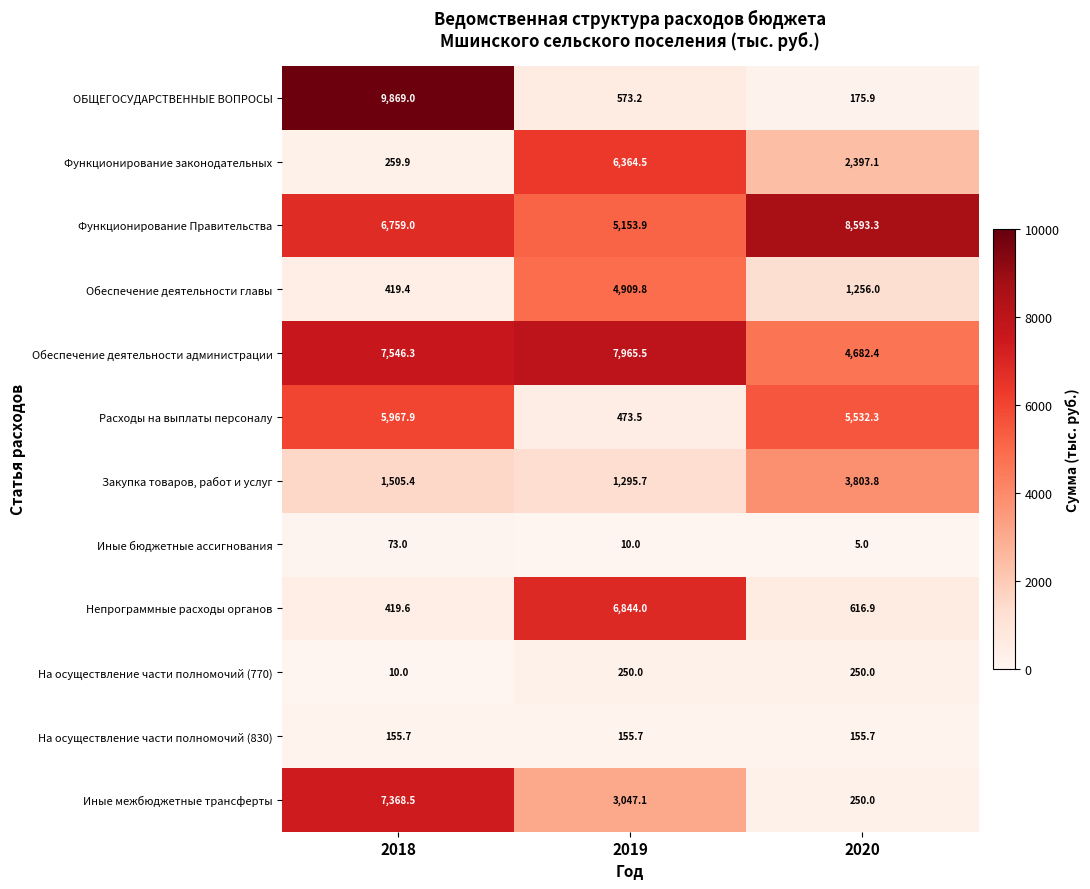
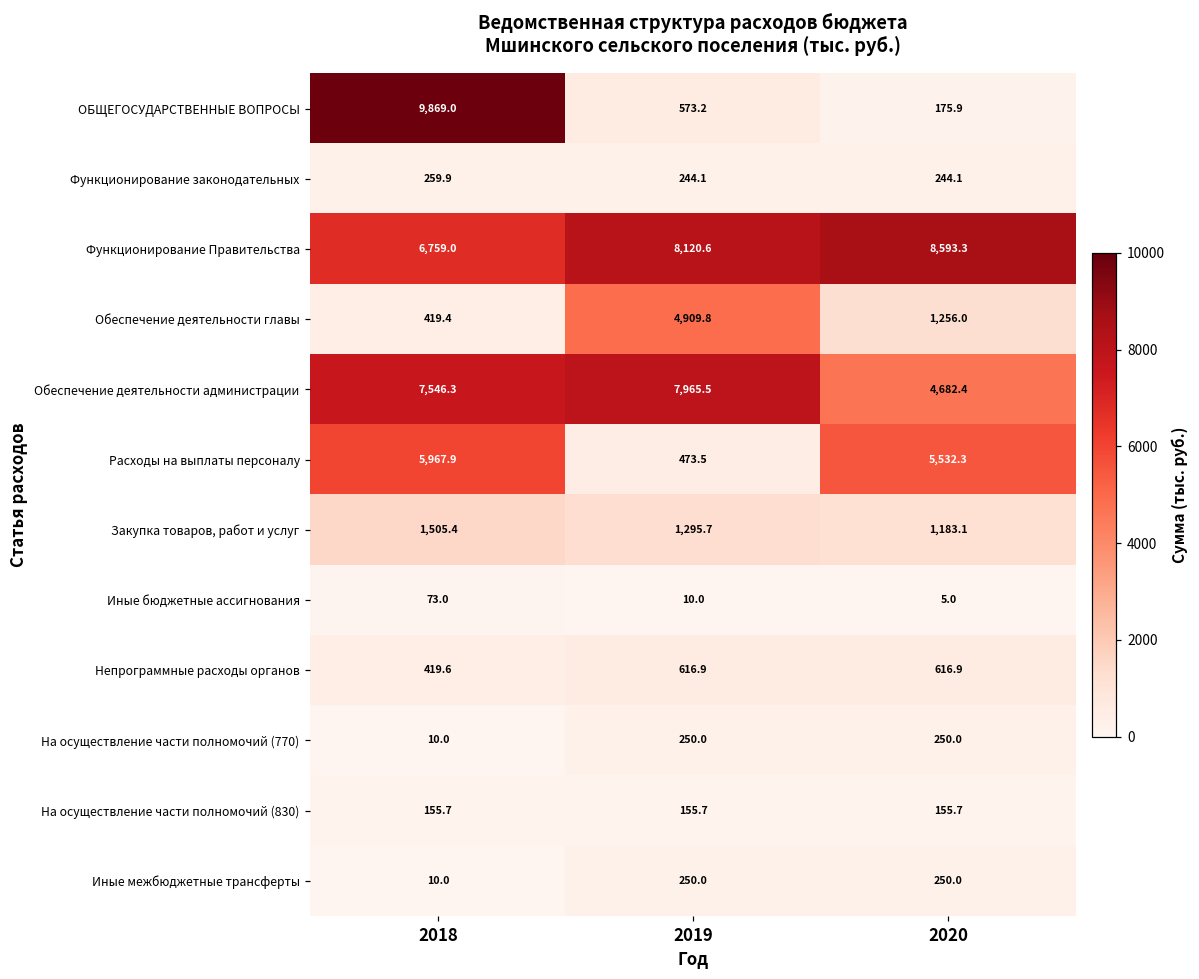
  {
    "ОБЩЕГОСУДАРСТВЕННЫЕ ВОПРОСЫ": {
      "2018": "9,869.0",
      "2019": "573.2",
      "2020": "175.9"
    },
    "Функционирование законодательных": {
      "2018": "259.9",
-     "2019": "6,364.5",
-     "2020": "2,397.1"
+     "2019": "244.1",
+     "2020": "244.1"
    },
    "Функционирование Правительства": {
      "2018": "6,759.0",
-     "2019": "5,153.9",
+     "2019": "8,120.6",
      "2020": "8,593.3"
    },
    "Обеспечение деятельности главы": {
      "2018": "419.4",
      "2019": "4,909.8",
      "2020": "1,256.0"
    },
    "Обеспечение деятельности администрации": {
      "2018": "7,546.3",
      "2019": "7,965.5",
      "2020": "4,682.4"
    },
    "Расходы на выплаты персоналу": {
      "2018": "5,967.9",
      "2019": "473.5",
      "2020": "5,532.3"
    },
    "Закупка товаров, работ и услуг": {
      "2018": "1,505.4",
      "2019": "1,295.7",
-     "2020": "3,803.8"
+     "2020": "1,183.1"
    },
    "Иные бюджетные ассигнования": {
      "2018": "73.0",
      "2019": "10.0",
      "2020": "5.0"
    },
    "Непрограммные расходы органов": {
      "2018": "419.6",
-     "2019": "6,844.0",
+     "2019": "616.9",
      "2020": "616.9"
    },
    "На осуществление части полномочий (770)": {
      "2018": "10.0",
      "2019": "250.0",
      "2020": "250.0"
    },
    "На осуществление части полномочий (830)": {
      "2018": "155.7",
      "2019": "155.7",
      "2020": "155.7"
    },
    "Иные межбюджетные трансферты": {
-     "2018": "7,368.5",
-     "2019": "3,047.1",
+     "2018": "10.0",
+     "2019": "250.0",
      "2020": "250.0"
    }
  }
